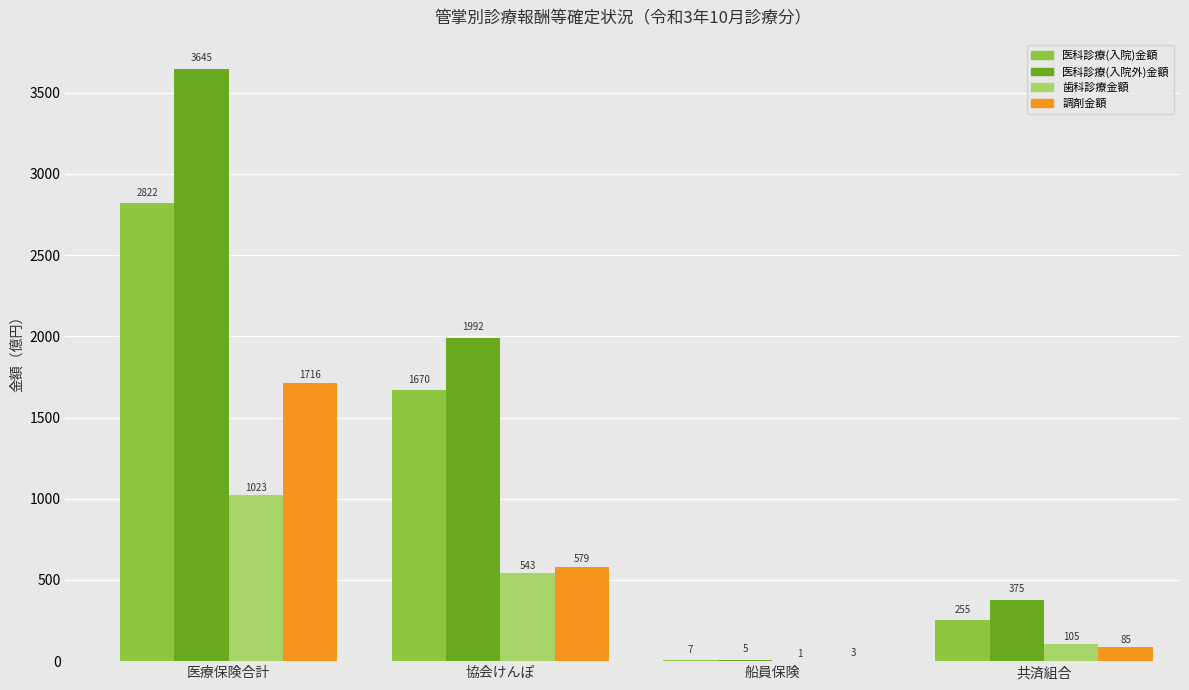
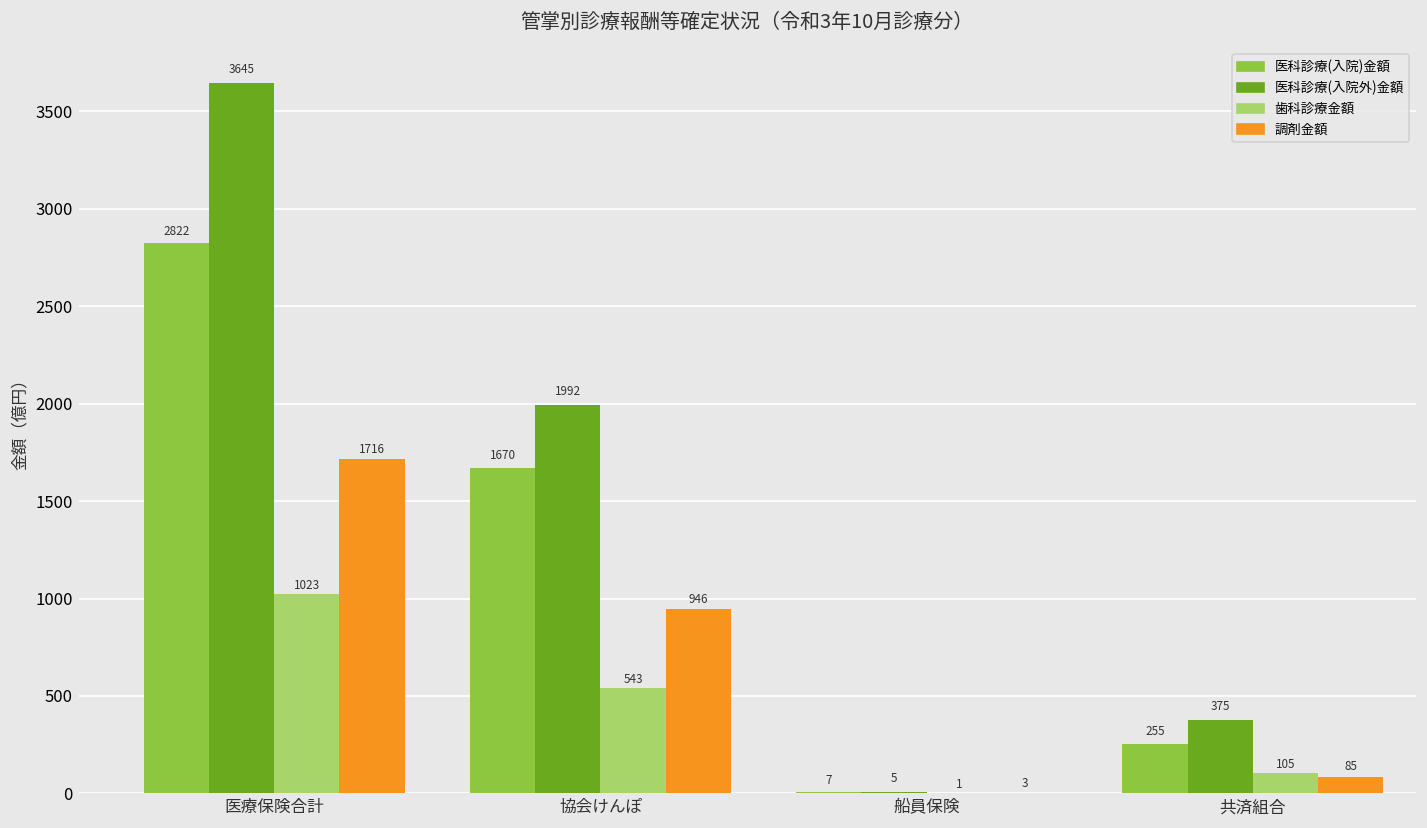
  {
    "調剤金額": {
      "医療保険合計": 1716,
-     "協会けんぽ": 579,
+     "協会けんぽ": 946,
      "船員保険": 3,
      "共済組合": 85
    }
  }
